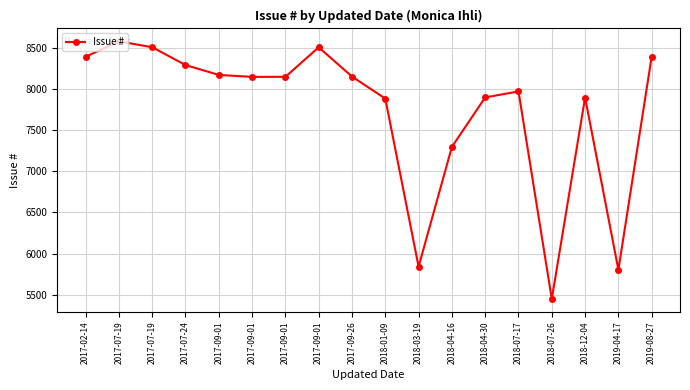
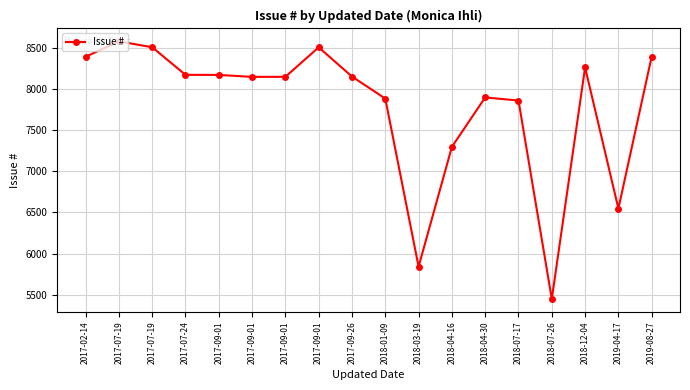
  {
    "2017-02-14": 8400,
-   "2017-07-24": 8300,
+   "2017-07-24": 8200,
    "2017-09-26": 8100,
    "2018-01-09": 7900,
    "2018-03-19": 5800,
    "2018-04-16": 7300,
    "2018-04-30": 7900,
-   "2018-07-17": 8000,
+   "2018-07-17": 7900,
    "2018-07-26": 5500,
-   "2018-12-04": 7900,
-   "2019-04-17": 5800,
+   "2018-12-04": 8300,
+   "2019-04-17": 6500,
    "2019-08-27": 8400
  }
